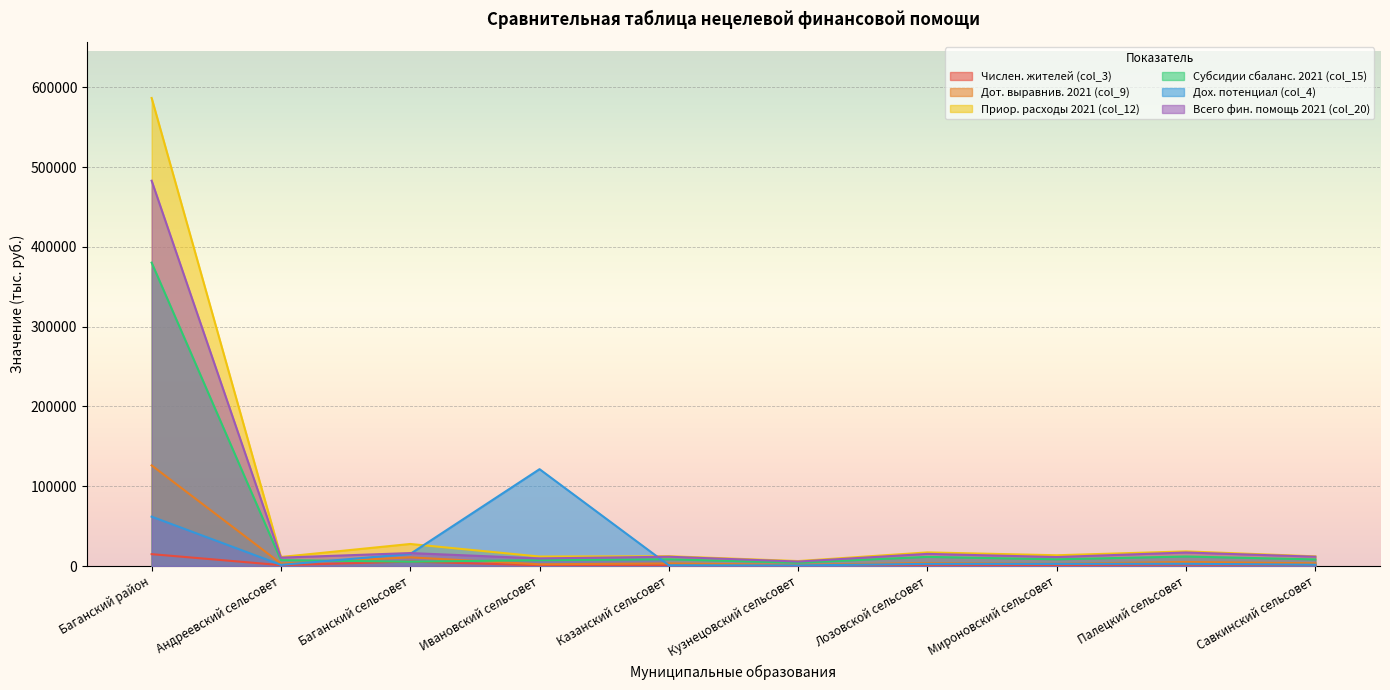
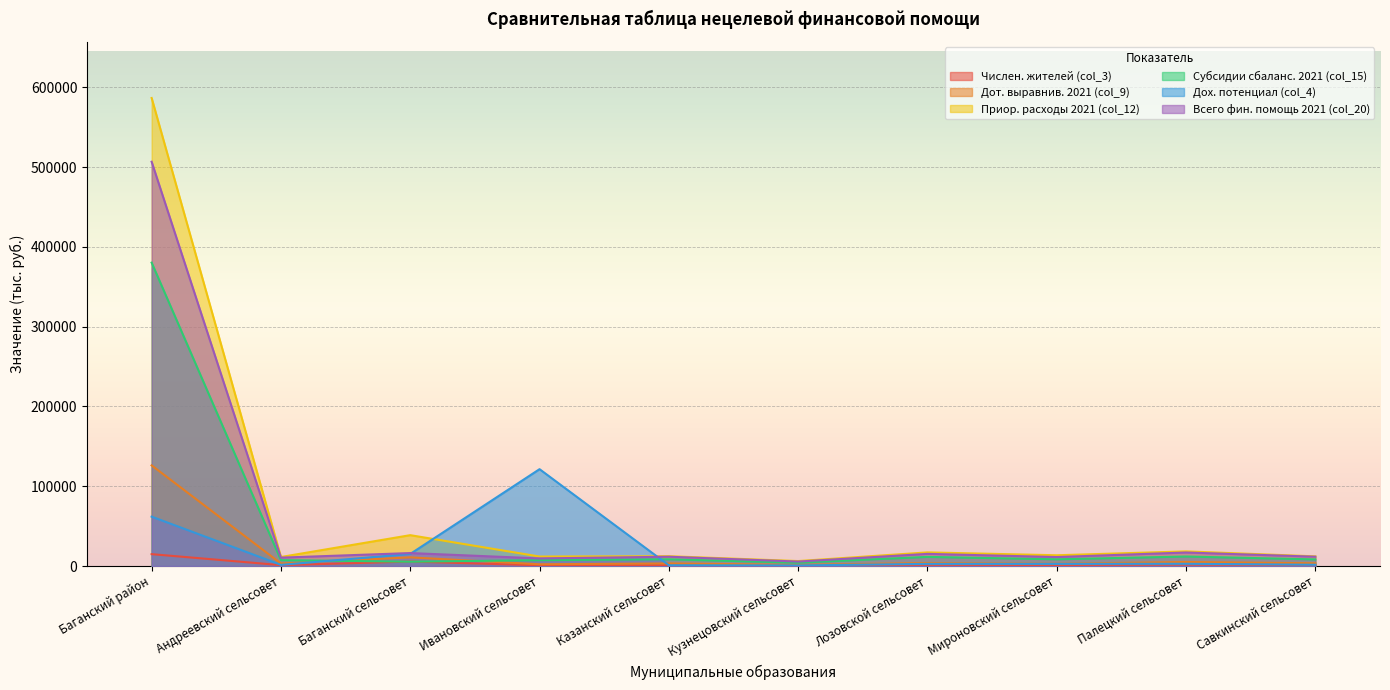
  {
    "Приор. расходы 2021 (col_12)": {
      "Баганский район": 590000,
-     "Баганский сельсовет": 30000
+     "Баганский сельсовет": 40000
    },
    "Субсидии сбаланс. 2021 (col_15)": {
      "Баганский район": 380000,
      "Казанский сельсовет": 10000,
      "Лозовской сельсовет": 10000,
      "Палецкий сельсовет": 10000,
      "Савкинский сельсовет": 10000
    },
    "Дох. потенциал (col_4)": {
      "Баганский район": 60000,
      "Ивановский сельсовет": 120000
    },
    "Всего фин. помощь 2021 (col_20)": {
-     "Баганский район": 480000
+     "Баганский район": 510000
    }
  }
